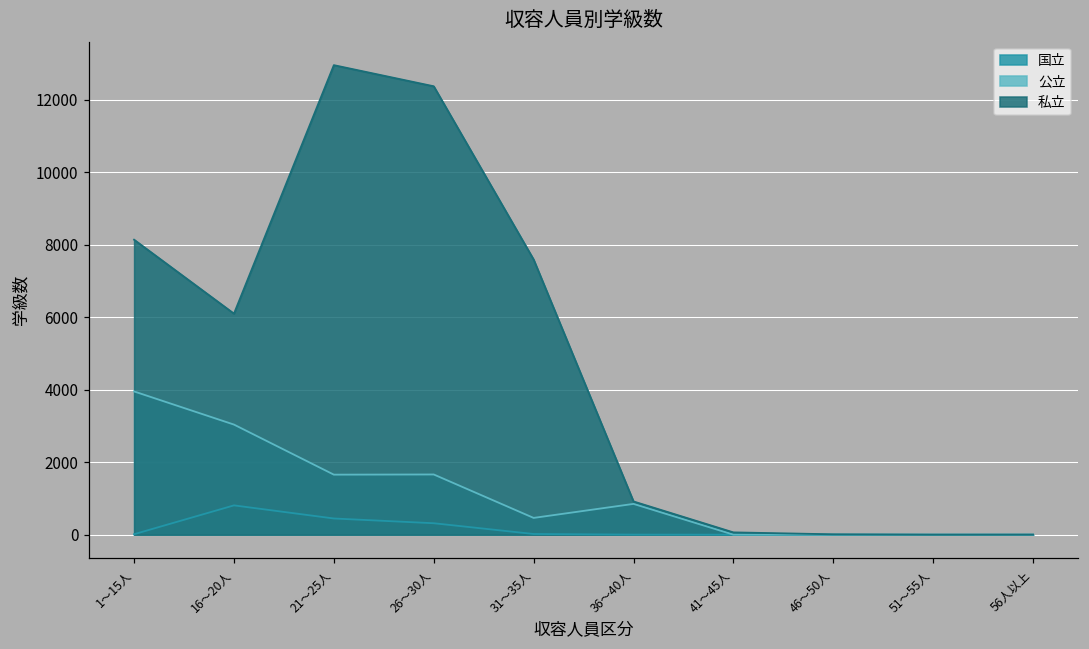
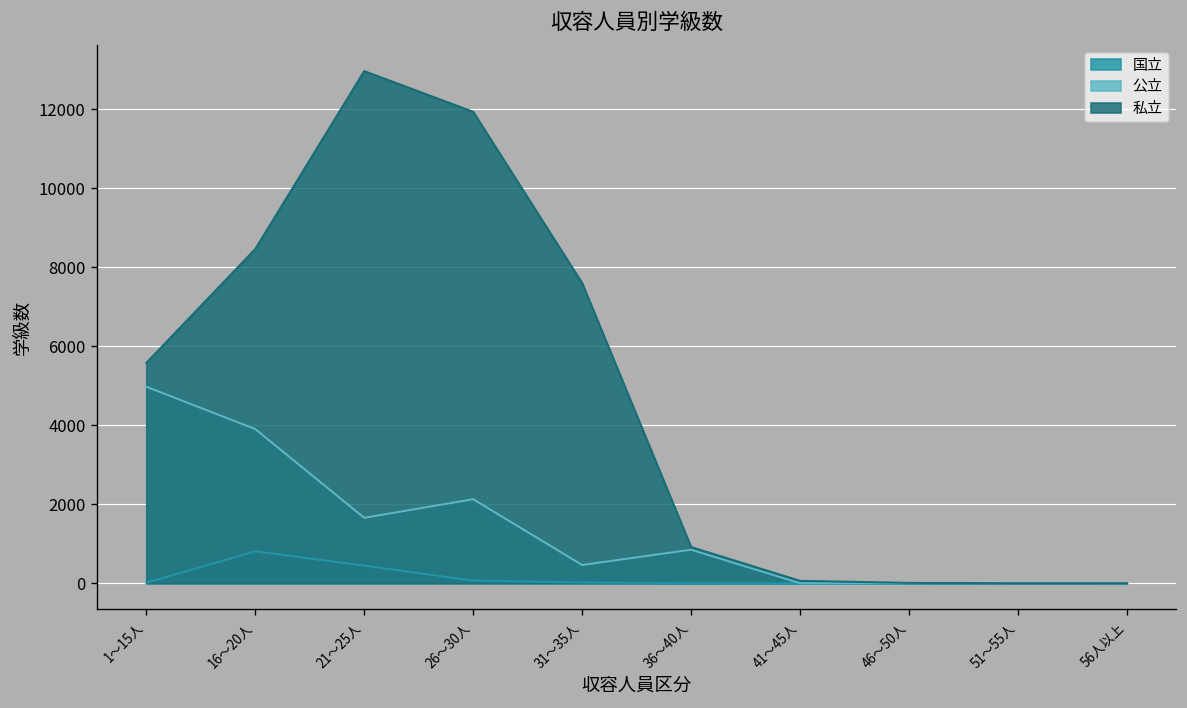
  {
    "国立": {
      "1～15人": 0,
      "16～20人": 800,
      "21～25人": 400,
-     "26～30人": 300,
+     "26～30人": 100,
      "31～35人": 0,
      "36～40人": 0
    },
    "公立": {
-     "1～15人": 4000,
-     "16～20人": 3000,
+     "1～15人": 5000,
+     "16～20人": 3900,
      "21～25人": 1700,
-     "26～30人": 1700,
+     "26～30人": 2100,
      "31～35人": 500
    },
    "私立": {
-     "1～15人": 8100,
-     "16～20人": 6100,
+     "1～15人": 5600,
+     "16～20人": 8500,
      "21～25人": 13000,
-     "26～30人": 12400,
+     "26～30人": 11900,
      "31～35人": 7600
    }
  }
